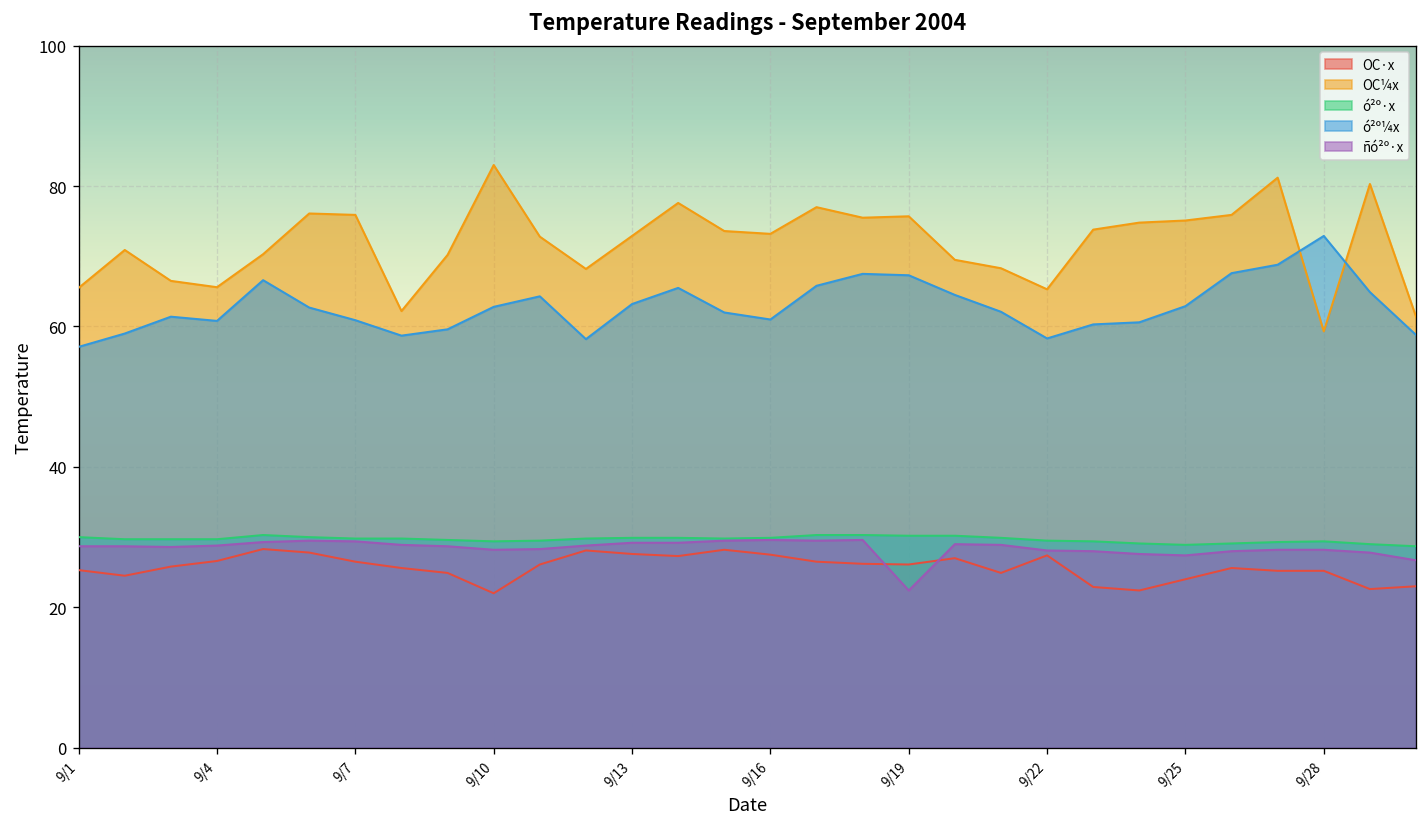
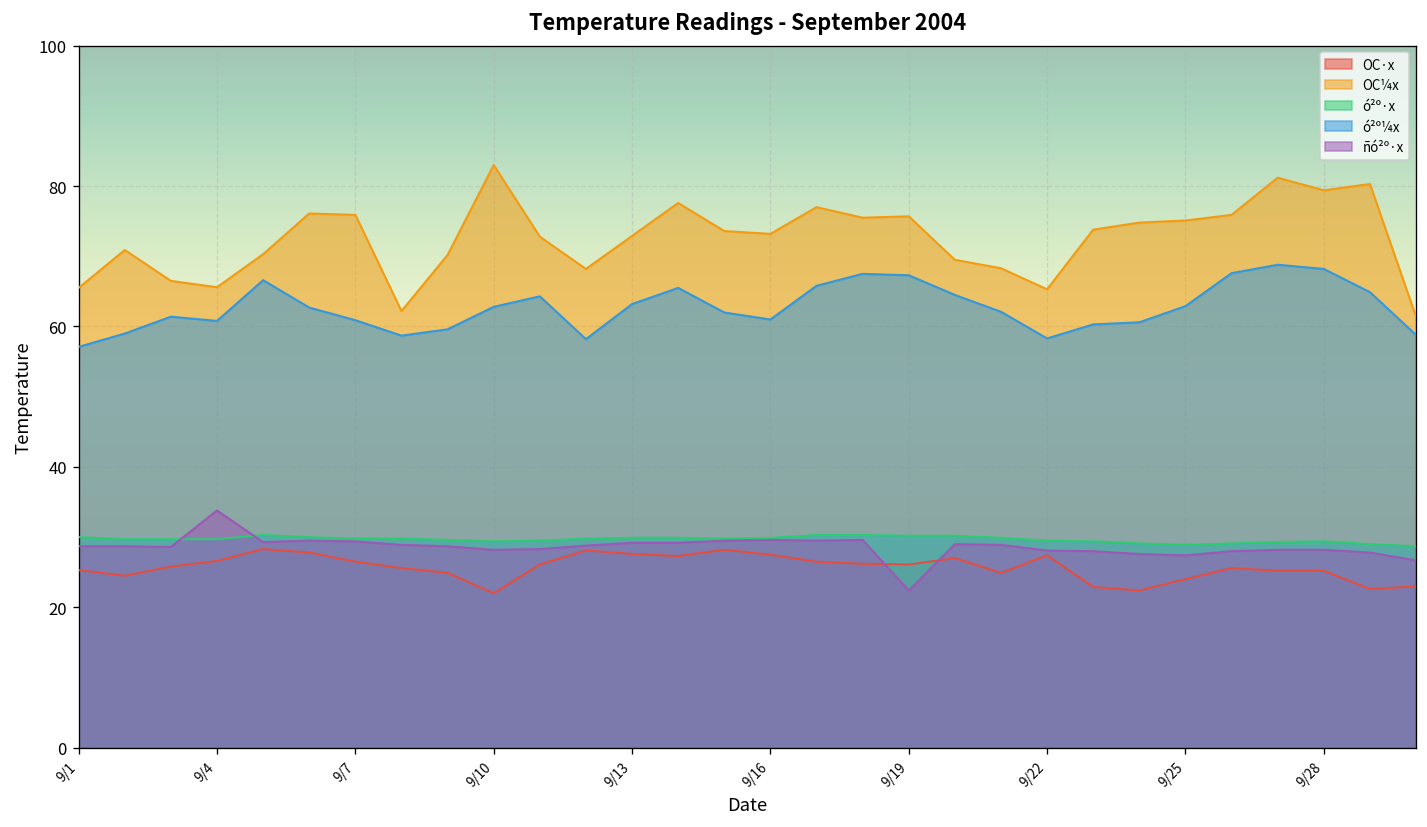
  {
    "OC·x": {
      "9/1": 25,
      "9/4": 27,
      "9/7": 27,
      "9/10": 22,
      "9/13": 28,
      "9/16": 28,
      "9/19": 26,
      "9/22": 27,
      "9/25": 24,
      "9/28": 25
    },
    "OC¼x": {
      "9/1": 66,
      "9/4": 66,
      "9/7": 76,
      "9/10": 83,
      "9/13": 73,
      "9/16": 73,
      "9/19": 76,
      "9/22": 65,
      "9/25": 75,
-     "9/28": 59
+     "9/28": 79
    },
    "ó²º·x": {
      "9/1": 30,
      "9/4": 30,
      "9/10": 29,
      "9/13": 30,
      "9/19": 30,
      "9/22": 30,
      "9/25": 29,
      "9/28": 29
    },
    "ó²º¼x": {
      "9/1": 57,
      "9/4": 61,
      "9/7": 61,
      "9/10": 63,
      "9/13": 63,
      "9/16": 61,
      "9/19": 67,
      "9/22": 58,
      "9/25": 63,
-     "9/28": 73
+     "9/28": 68
    },
    "ñó²º·x": {
      "9/1": 29,
-     "9/4": 29,
+     "9/4": 34,
      "9/10": 28,
      "9/13": 29,
      "9/19": 22,
      "9/22": 28,
      "9/25": 27,
      "9/28": 28
    }
  }
